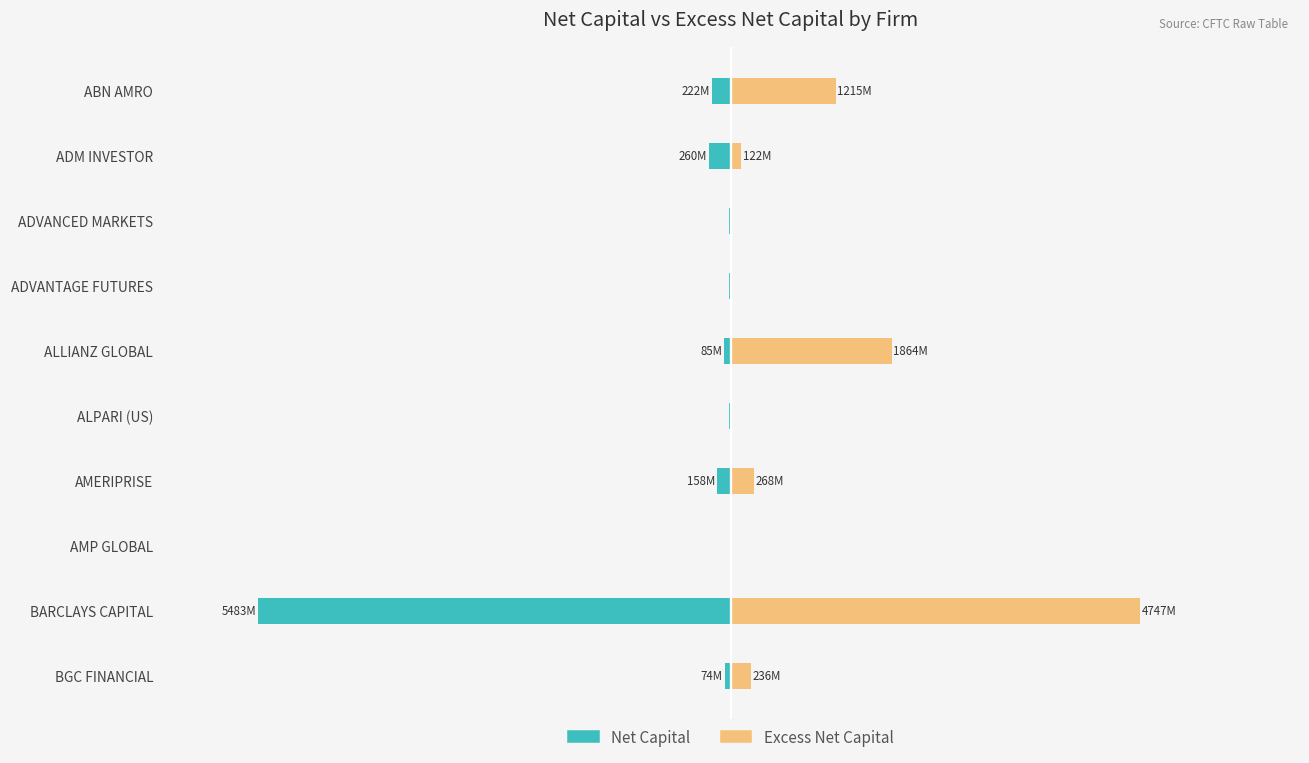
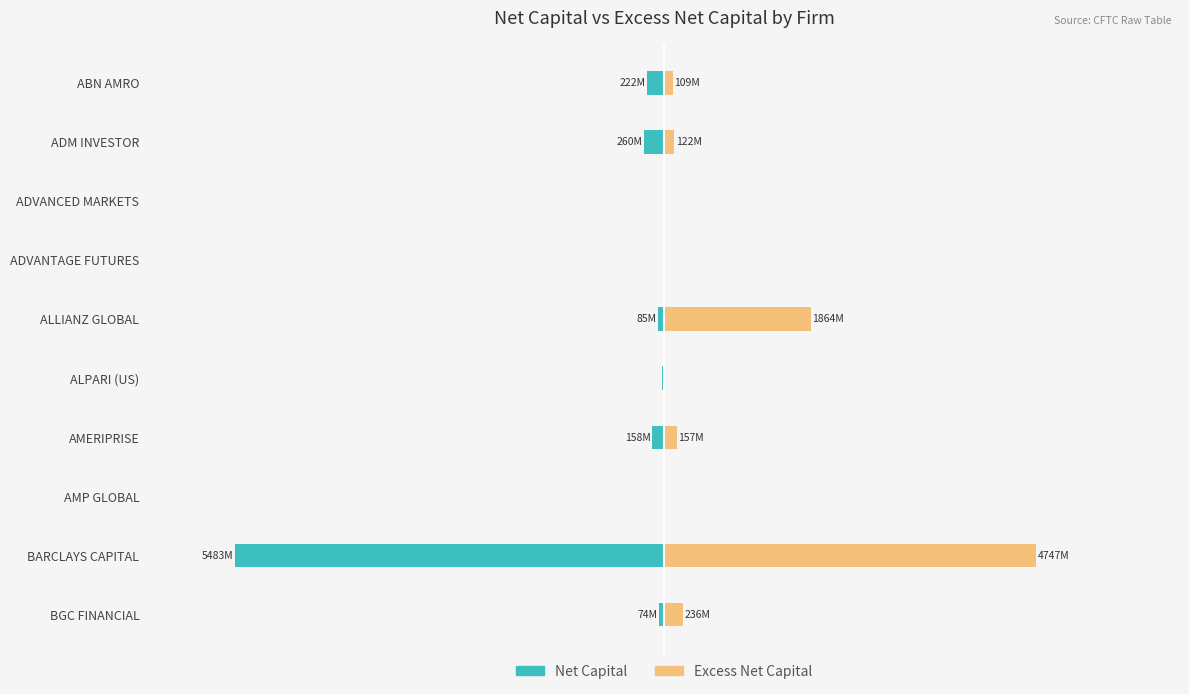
  {
    "Excess Net Capital": {
-     "ABN AMRO": "1215M",
+     "ABN AMRO": "109M",
      "ADM INVESTOR": "122M",
      "ALLIANZ GLOBAL": "1864M",
-     "AMERIPRISE": "268M",
+     "AMERIPRISE": "157M",
      "BARCLAYS CAPITAL": "4747M",
      "BGC FINANCIAL": "236M"
    }
  }
